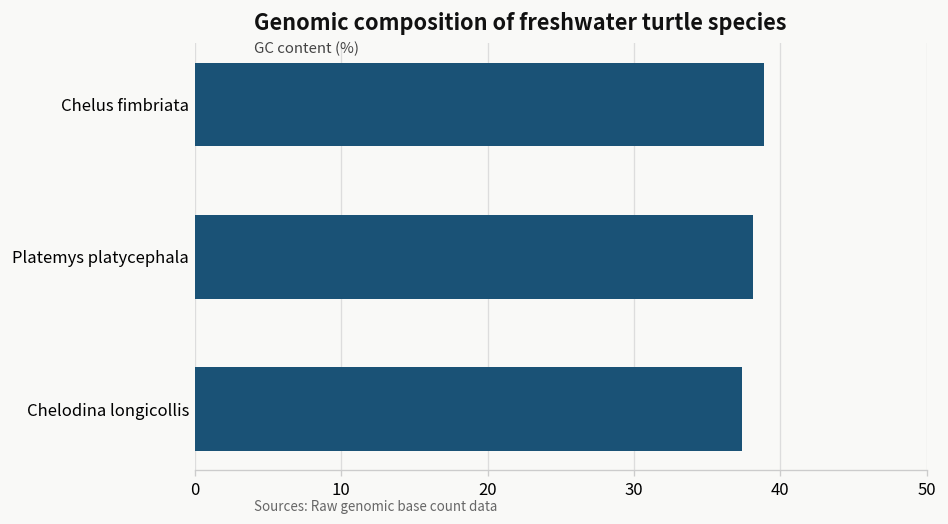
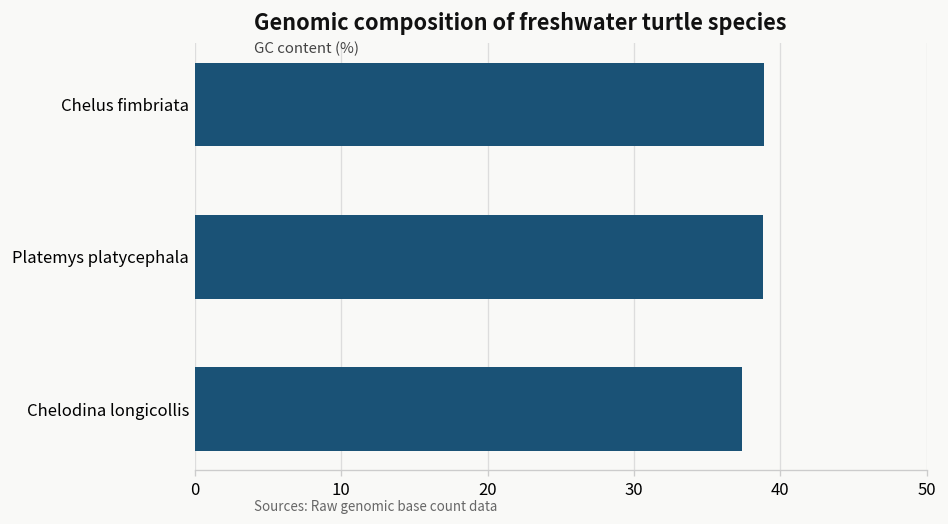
  {
    "Chelus fimbriata": 38.9,
-   "Platemys platycephala": 38.1,
+   "Platemys platycephala": 38.8,
    "Chelodina longicollis": 37.4
  }
